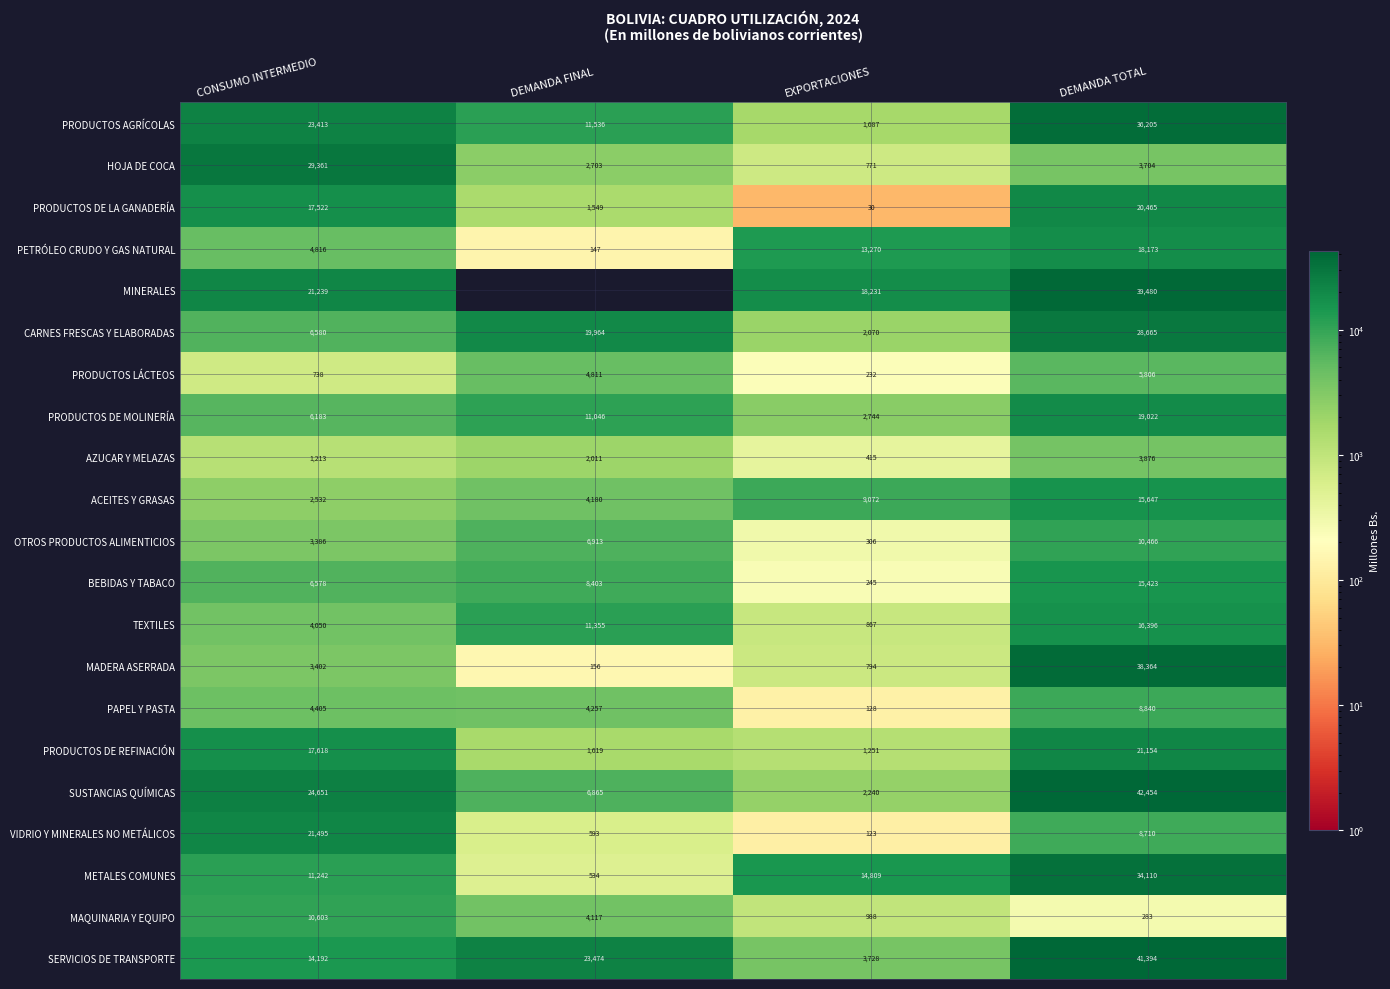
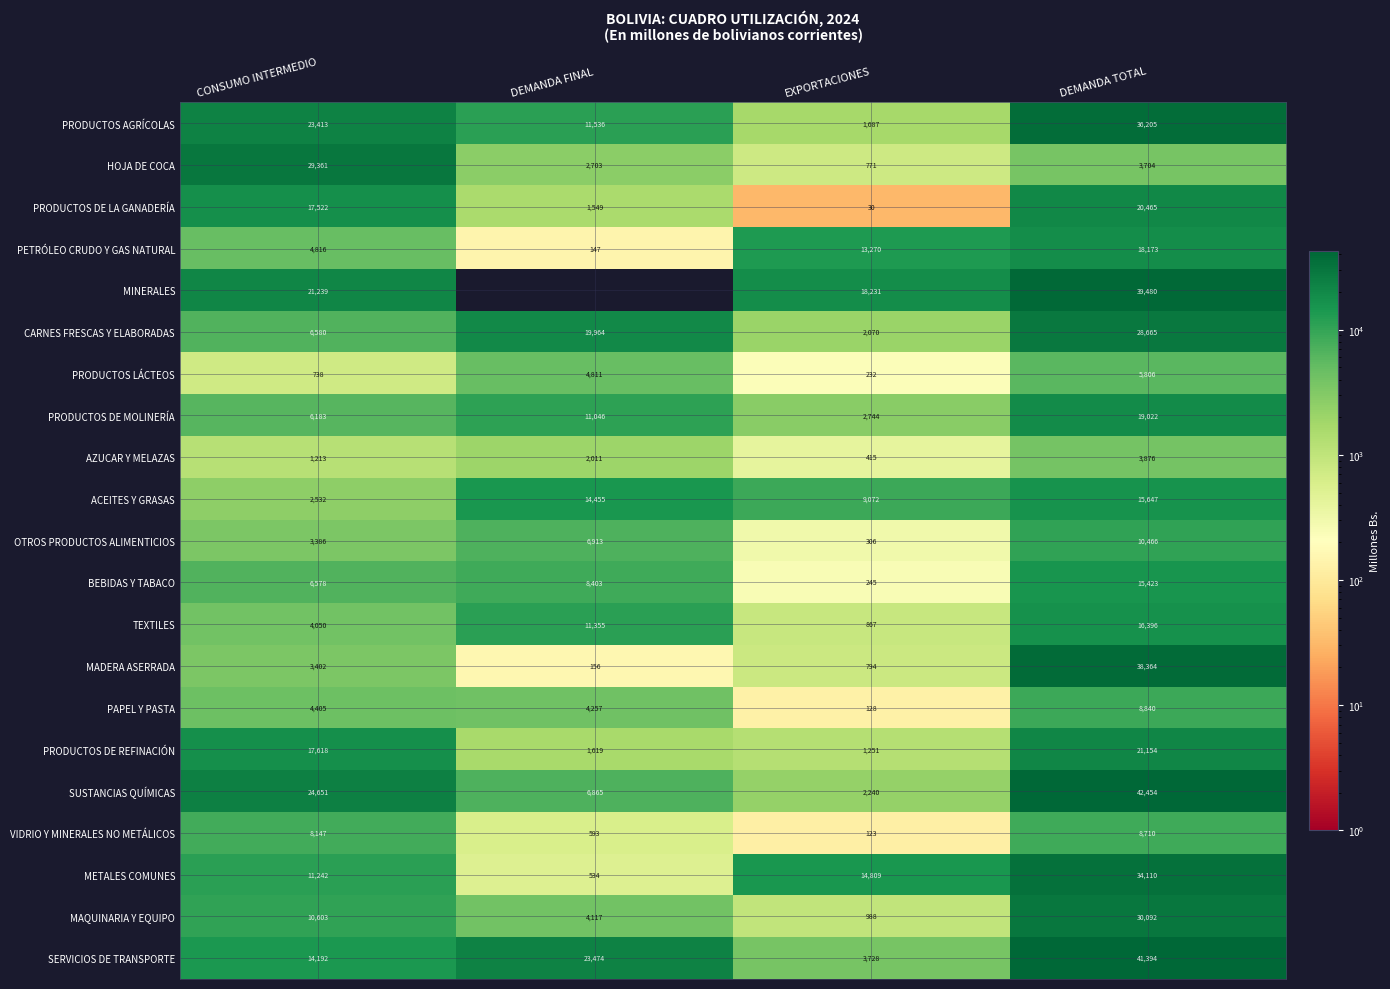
  {
    "PRODUCTOS AGRÍCOLAS": {
      "CONSUMO INTERMEDIO": "23,413",
      "DEMANDA FINAL": "11,536",
      "EXPORTACIONES": "1,687",
      "DEMANDA TOTAL": "36,205"
    },
    "HOJA DE COCA": {
      "CONSUMO INTERMEDIO": "29,361",
      "DEMANDA FINAL": "2,703",
      "EXPORTACIONES": "771",
      "DEMANDA TOTAL": "3,704"
    },
    "PRODUCTOS DE LA GANADERÍA": {
      "CONSUMO INTERMEDIO": "17,522",
      "DEMANDA FINAL": "1,549",
      "EXPORTACIONES": "30",
      "DEMANDA TOTAL": "20,465"
    },
    "PETRÓLEO CRUDO Y GAS NATURAL": {
      "CONSUMO INTERMEDIO": "4,816",
      "DEMANDA FINAL": "147",
      "EXPORTACIONES": "13,270",
      "DEMANDA TOTAL": "18,173"
    },
    "MINERALES": {
      "CONSUMO INTERMEDIO": "21,239",
      "EXPORTACIONES": "18,231",
      "DEMANDA TOTAL": "39,480"
    },
    "CARNES FRESCAS Y ELABORADAS": {
      "CONSUMO INTERMEDIO": "6,580",
      "DEMANDA FINAL": "19,964",
      "EXPORTACIONES": "2,070",
      "DEMANDA TOTAL": "28,665"
    },
    "PRODUCTOS LÁCTEOS": {
      "CONSUMO INTERMEDIO": "738",
      "DEMANDA FINAL": "4,811",
      "EXPORTACIONES": "232",
      "DEMANDA TOTAL": "5,806"
    },
    "PRODUCTOS DE MOLINERÍA": {
      "CONSUMO INTERMEDIO": "6,183",
      "DEMANDA FINAL": "11,046",
      "EXPORTACIONES": "2,744",
      "DEMANDA TOTAL": "19,022"
    },
    "AZUCAR Y MELAZAS": {
      "CONSUMO INTERMEDIO": "1,213",
      "DEMANDA FINAL": "2,011",
      "EXPORTACIONES": "415",
      "DEMANDA TOTAL": "3,876"
    },
    "ACEITES Y GRASAS": {
      "CONSUMO INTERMEDIO": "2,532",
-     "DEMANDA FINAL": "4,180",
+     "DEMANDA FINAL": "14,455",
      "EXPORTACIONES": "9,072",
      "DEMANDA TOTAL": "15,647"
    },
    "OTROS PRODUCTOS ALIMENTICIOS": {
      "CONSUMO INTERMEDIO": "3,386",
      "DEMANDA FINAL": "6,913",
      "EXPORTACIONES": "306",
      "DEMANDA TOTAL": "10,466"
    },
    "BEBIDAS Y TABACO": {
      "CONSUMO INTERMEDIO": "6,578",
      "DEMANDA FINAL": "8,403",
      "EXPORTACIONES": "245",
      "DEMANDA TOTAL": "15,423"
    },
    "TEXTILES": {
      "CONSUMO INTERMEDIO": "4,050",
      "DEMANDA FINAL": "11,355",
      "EXPORTACIONES": "867",
      "DEMANDA TOTAL": "16,396"
    },
    "MADERA ASERRADA": {
      "CONSUMO INTERMEDIO": "3,402",
      "DEMANDA FINAL": "156",
      "EXPORTACIONES": "794",
      "DEMANDA TOTAL": "38,364"
    },
    "PAPEL Y PASTA": {
      "CONSUMO INTERMEDIO": "4,405",
      "DEMANDA FINAL": "4,257",
      "EXPORTACIONES": "128",
      "DEMANDA TOTAL": "8,840"
    },
    "PRODUCTOS DE REFINACIÓN": {
      "CONSUMO INTERMEDIO": "17,618",
      "DEMANDA FINAL": "1,619",
      "EXPORTACIONES": "1,251",
      "DEMANDA TOTAL": "21,154"
    },
    "SUSTANCIAS QUÍMICAS": {
      "CONSUMO INTERMEDIO": "24,651",
      "DEMANDA FINAL": "6,865",
      "EXPORTACIONES": "2,240",
      "DEMANDA TOTAL": "42,454"
    },
    "VIDRIO Y MINERALES NO METÁLICOS": {
-     "CONSUMO INTERMEDIO": "21,495",
+     "CONSUMO INTERMEDIO": "8,147",
      "DEMANDA FINAL": "593",
      "EXPORTACIONES": "123",
      "DEMANDA TOTAL": "8,710"
    },
    "METALES COMUNES": {
      "CONSUMO INTERMEDIO": "11,242",
      "DEMANDA FINAL": "534",
      "EXPORTACIONES": "14,809",
      "DEMANDA TOTAL": "34,110"
    },
    "MAQUINARIA Y EQUIPO": {
      "CONSUMO INTERMEDIO": "10,603",
      "DEMANDA FINAL": "4,117",
      "EXPORTACIONES": "988",
-     "DEMANDA TOTAL": "283"
+     "DEMANDA TOTAL": "30,092"
    },
    "SERVICIOS DE TRANSPORTE": {
      "CONSUMO INTERMEDIO": "14,192",
      "DEMANDA FINAL": "23,474",
      "EXPORTACIONES": "3,728",
      "DEMANDA TOTAL": "41,394"
    }
  }
